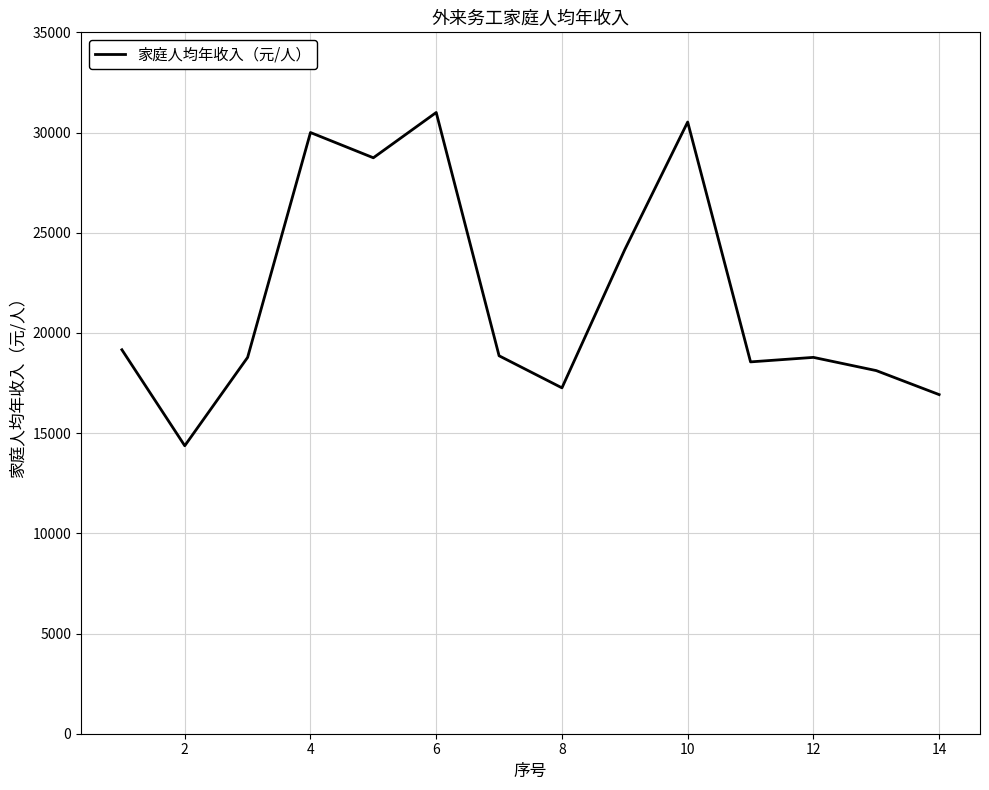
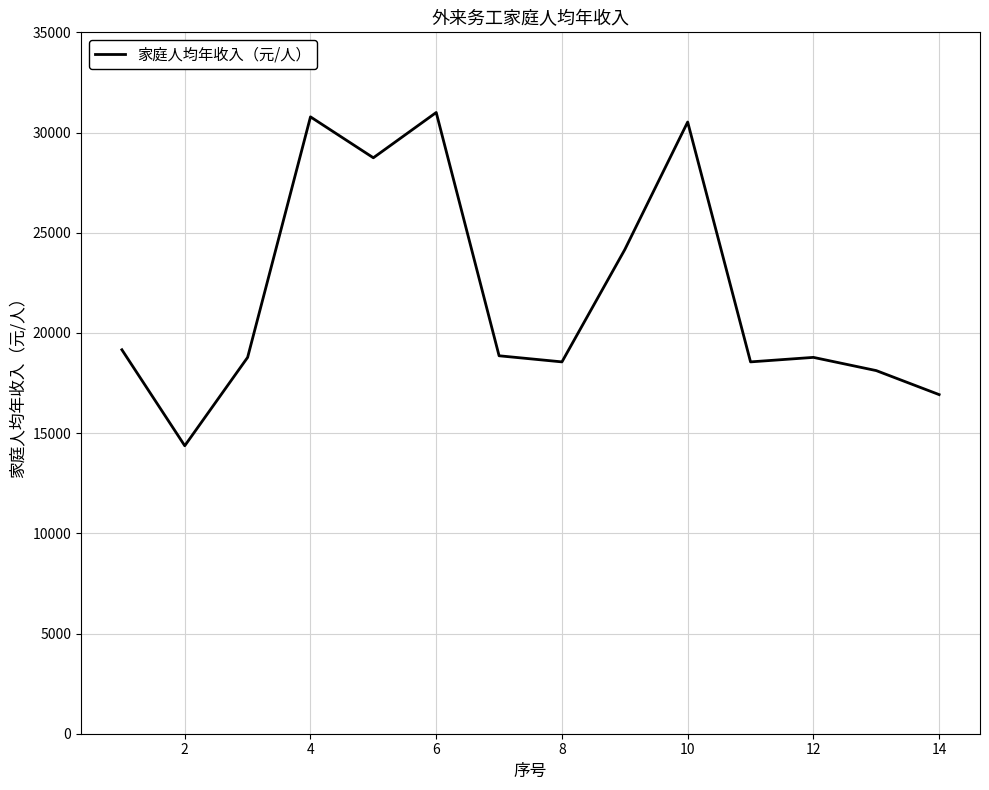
  {
    "2": 14400,
-   "4": 30000,
+   "4": 30800,
    "6": 31000,
-   "8": 17300,
+   "8": 18600,
    "10": 30500,
    "12": 18800,
    "14": 16900
  }
